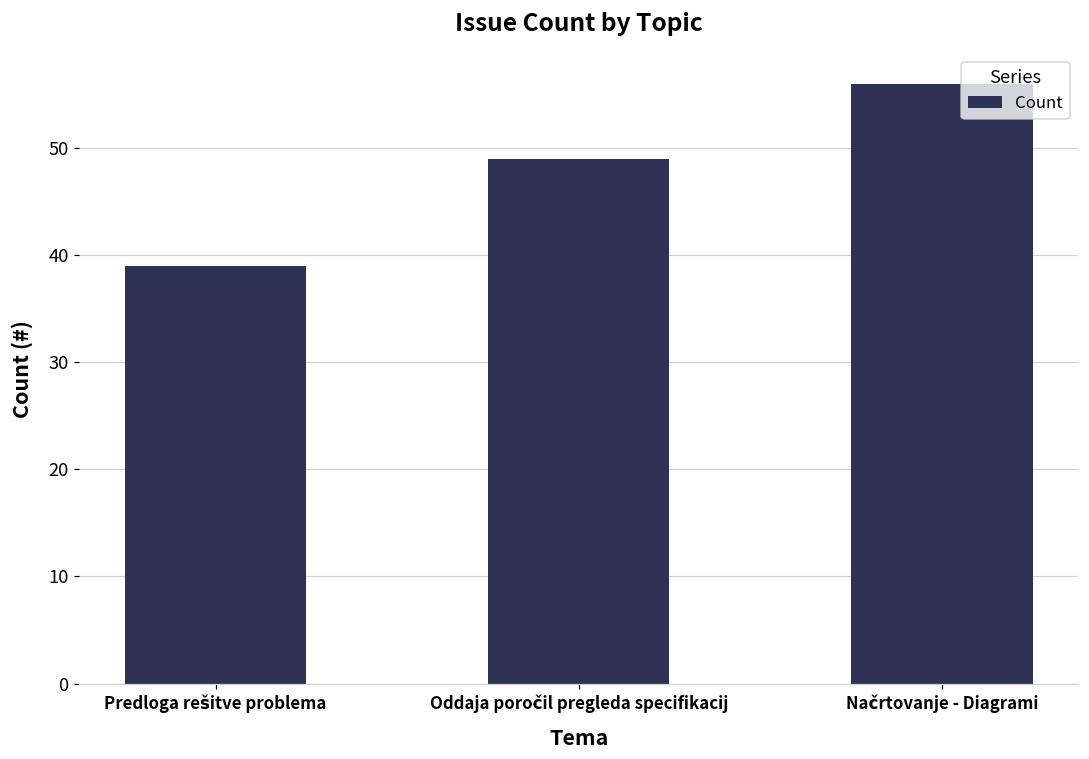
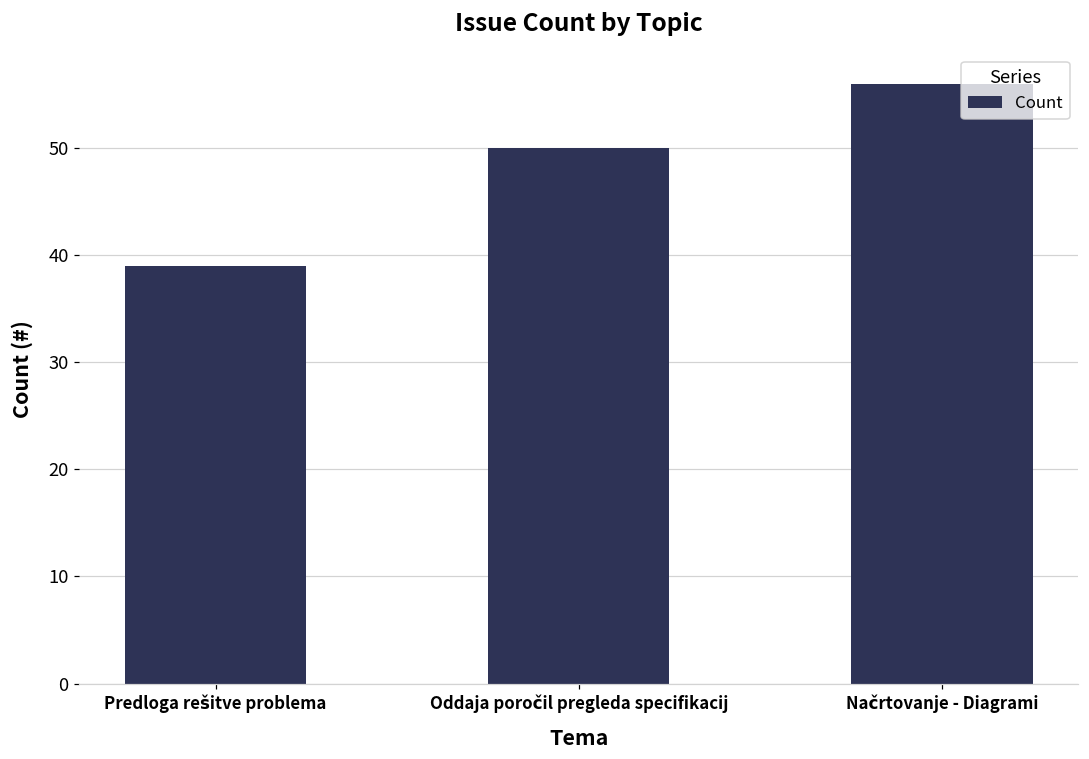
  {
    "Predloga rešitve problema": 39,
-   "Oddaja poročil pregleda specifikacij": 49,
+   "Oddaja poročil pregleda specifikacij": 50,
    "Načrtovanje - Diagrami": 56
  }
